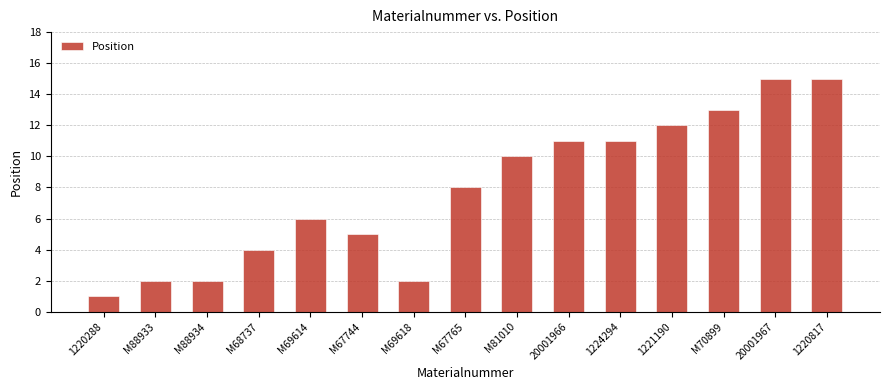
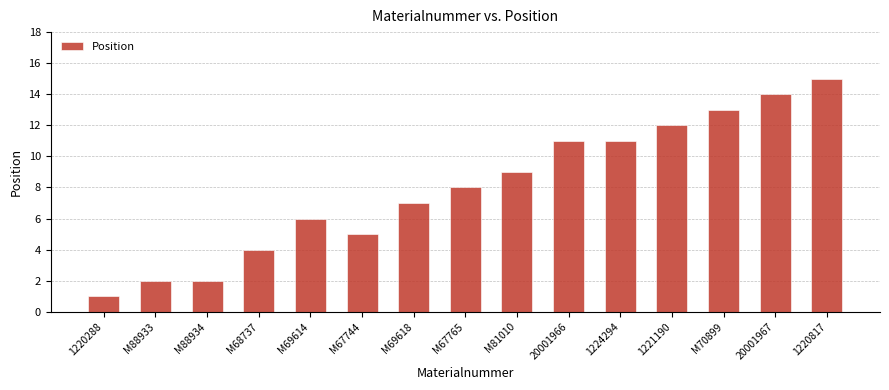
  {
    "1220288": 1,
    "M88933": 2,
    "M88934": 2,
    "M68737": 4,
    "M69614": 6,
    "M67744": 5,
-   "M69618": 2,
+   "M69618": 7,
    "M67765": 8,
-   "M81010": 10,
+   "M81010": 9,
    "20001966": 11,
    "1224294": 11,
    "1221190": 12,
    "M70899": 13,
-   "20001967": 15,
+   "20001967": 14,
    "1220817": 15
  }
